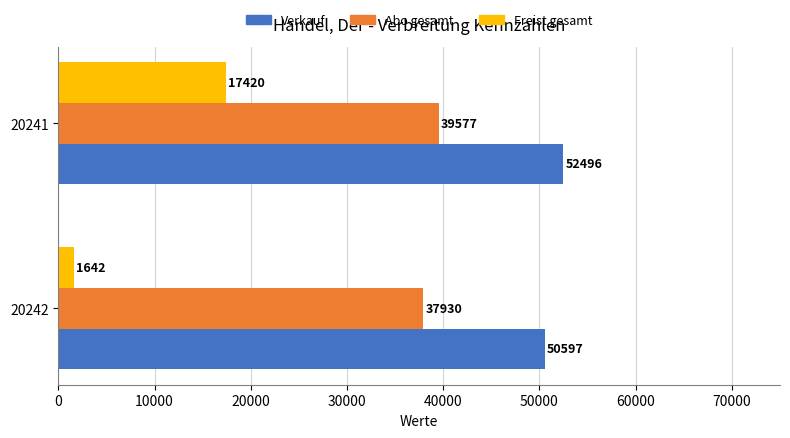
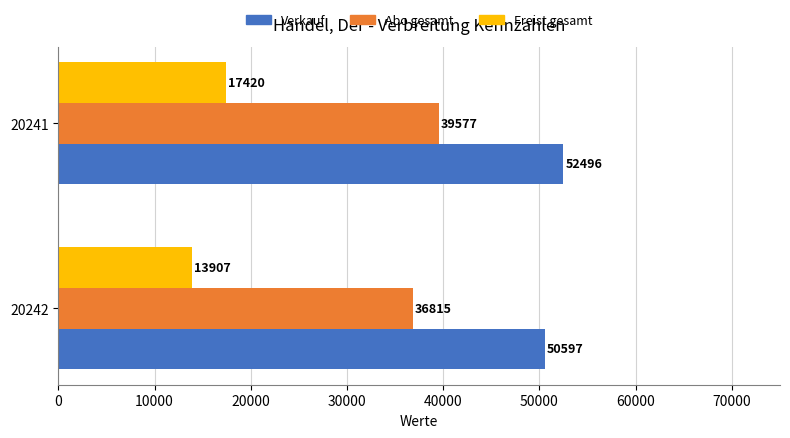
  {
    "Verkauf": {
      "20241": 52496,
      "20242": 50597
    },
    "Abo gesamt": {
      "20241": 39577,
-     "20242": 37930
+     "20242": 36815
    },
    "Freist gesamt": {
      "20241": 17420,
-     "20242": 1642
+     "20242": 13907
    }
  }
